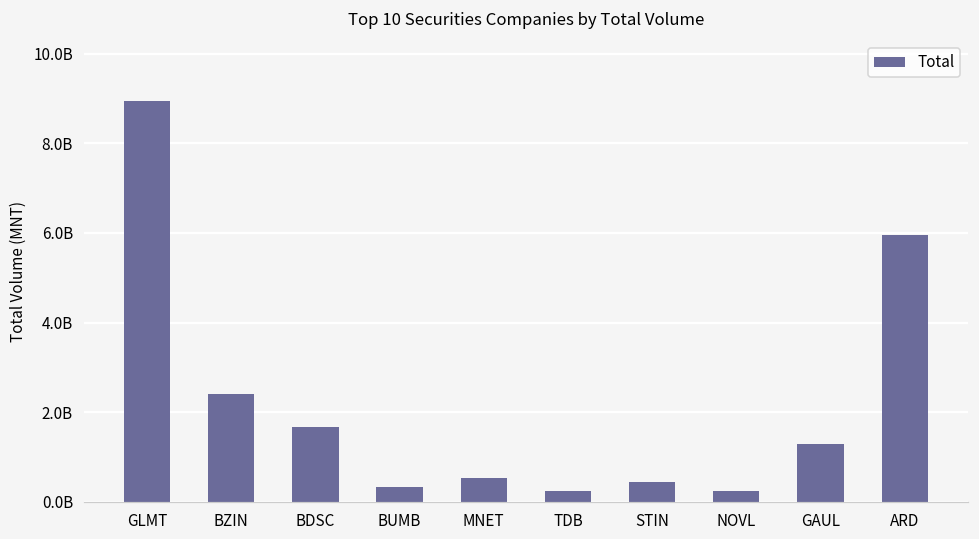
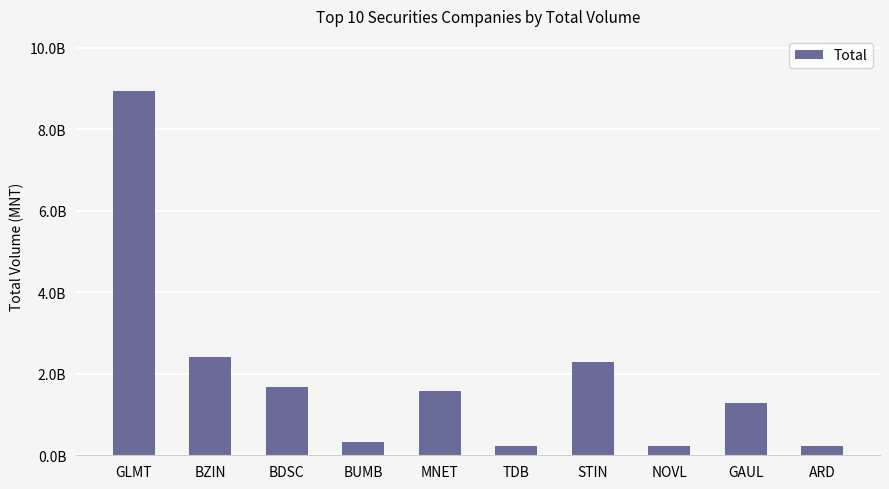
  {
    "GLMT": 8900000000,
    "BZIN": 2400000000,
    "BDSC": 1700000000,
    "BUMB": 300000000,
-   "MNET": 500000000,
+   "MNET": 1600000000,
    "TDB": 200000000,
-   "STIN": 400000000,
+   "STIN": 2300000000,
    "NOVL": 200000000,
    "GAUL": 1300000000,
-   "ARD": 6000000000
+   "ARD": 200000000
  }
